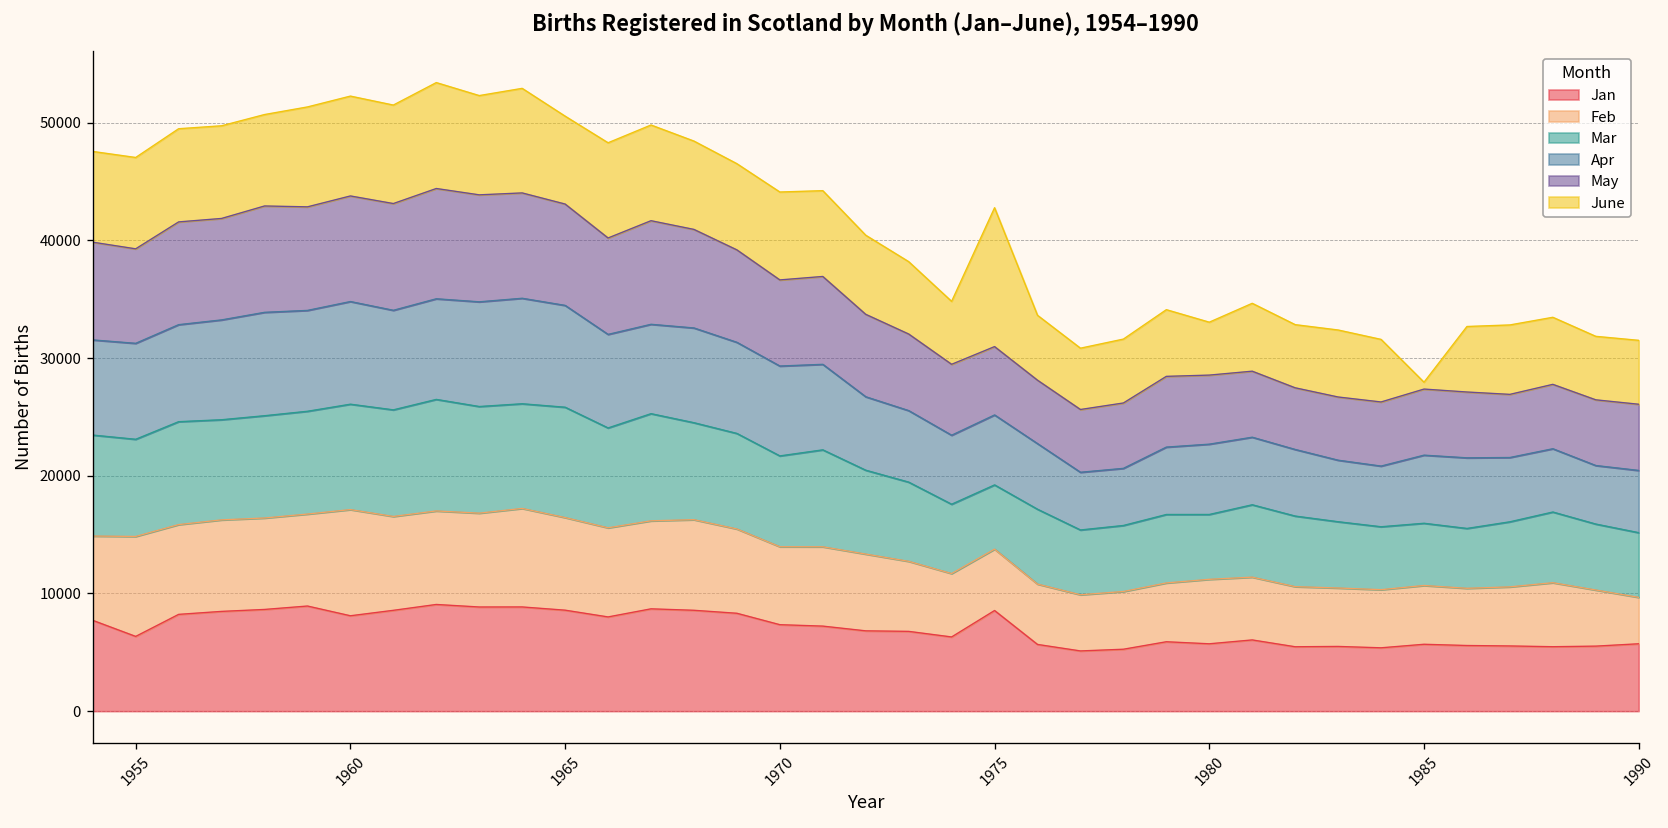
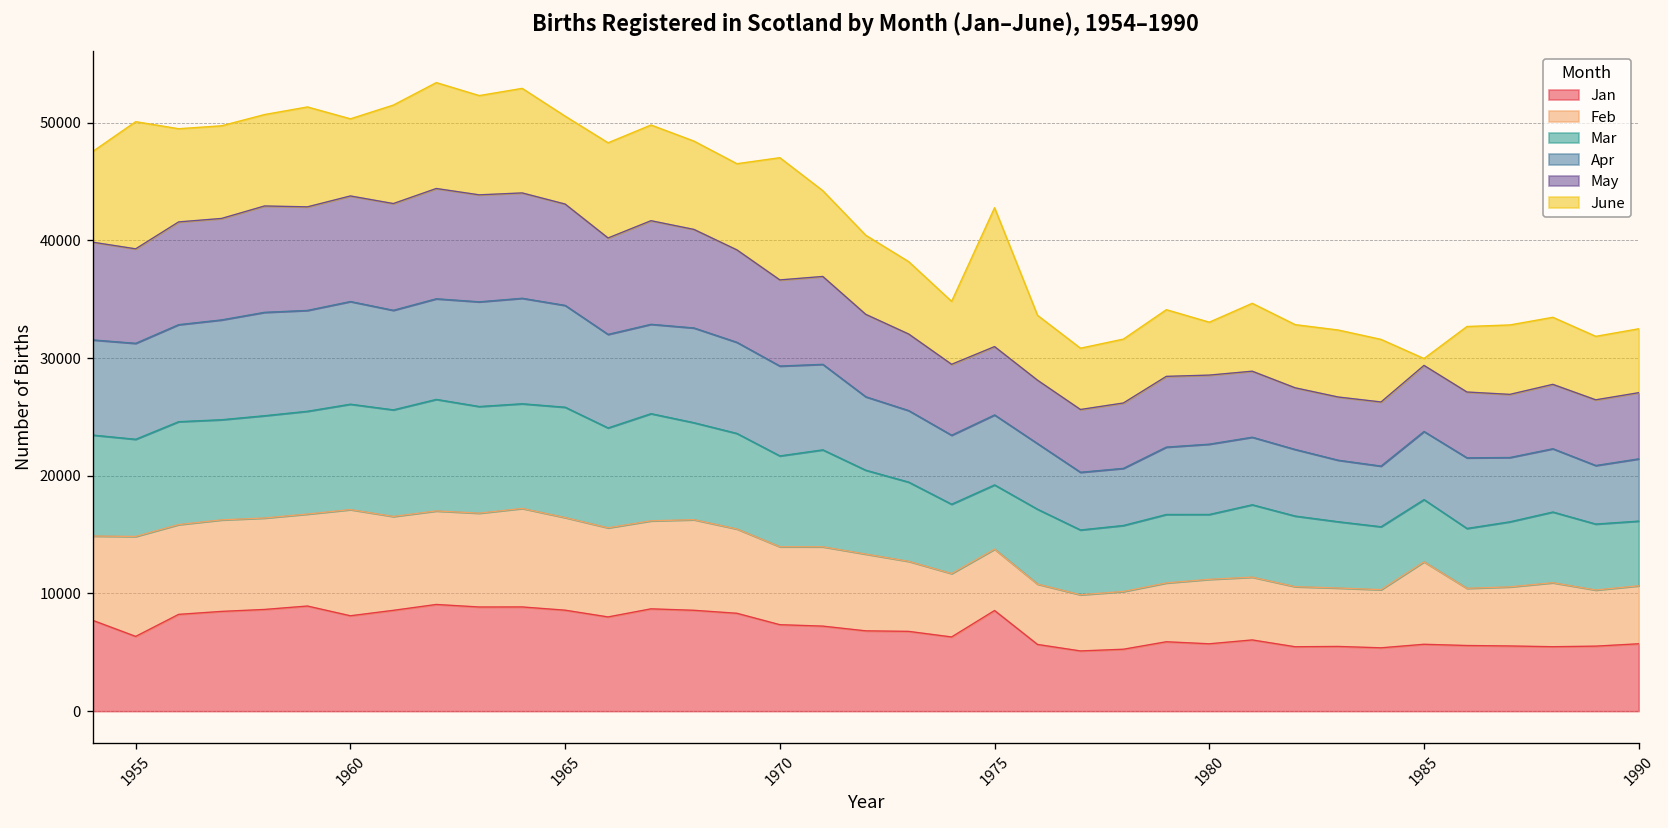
  {
    "Jan": {
      "1955": 6000,
      "1960": 8000,
      "1965": 9000,
      "1970": 7000,
      "1975": 9000,
      "1980": 6000,
      "1985": 6000,
      "1990": 6000
    },
    "Feb": {
      "1955": 8000,
      "1960": 9000,
      "1965": 8000,
      "1970": 7000,
      "1975": 5000,
      "1980": 5000,
-     "1985": 5000,
-     "1990": 4000
+     "1985": 7000,
+     "1990": 5000
    },
    "June": {
-     "1955": 8000,
-     "1960": 8000,
+     "1955": 11000,
+     "1960": 7000,
      "1965": 7000,
-     "1970": 7000,
+     "1970": 10000,
      "1975": 12000,
      "1980": 4000,
      "1985": 1000,
      "1990": 5000
    }
  }
